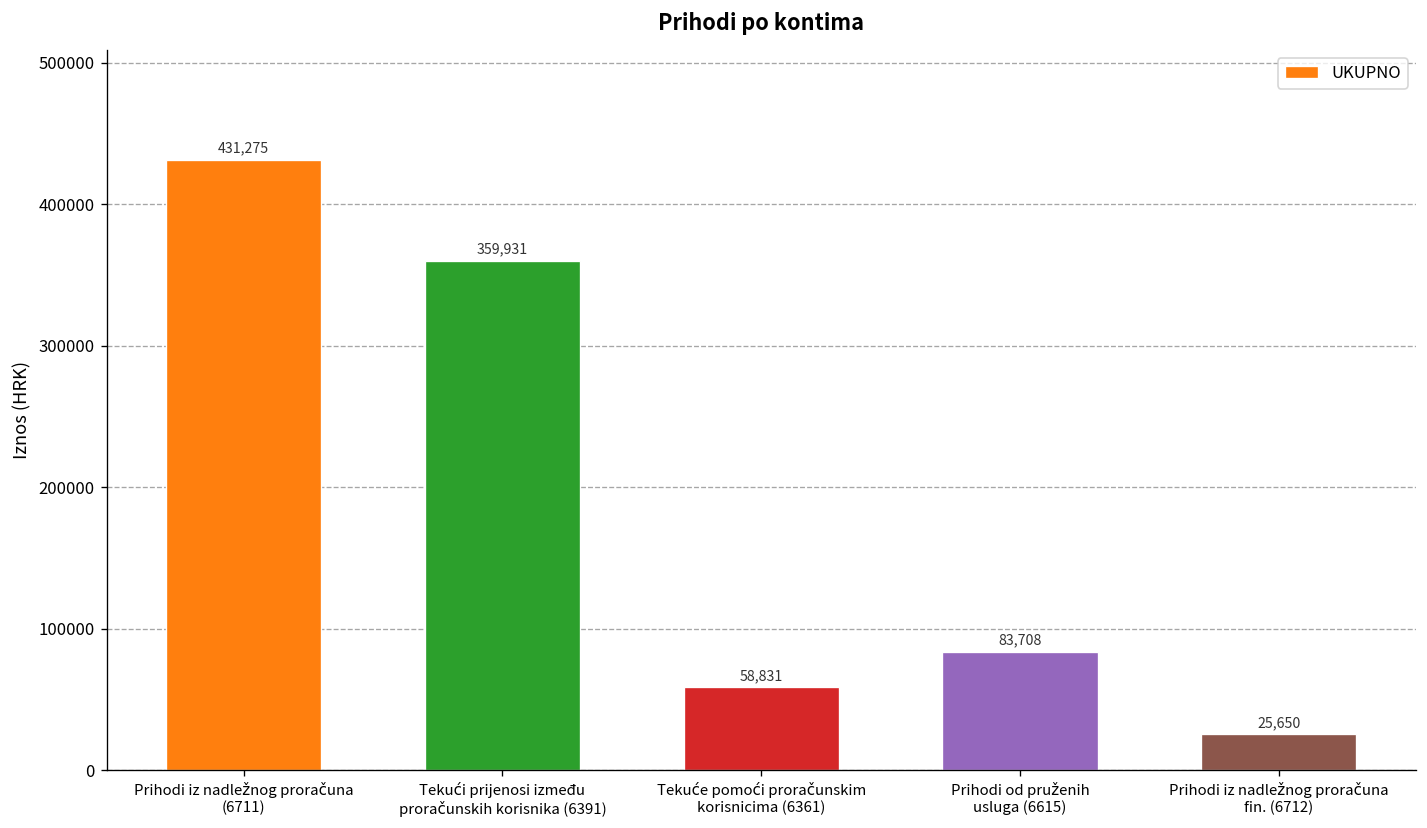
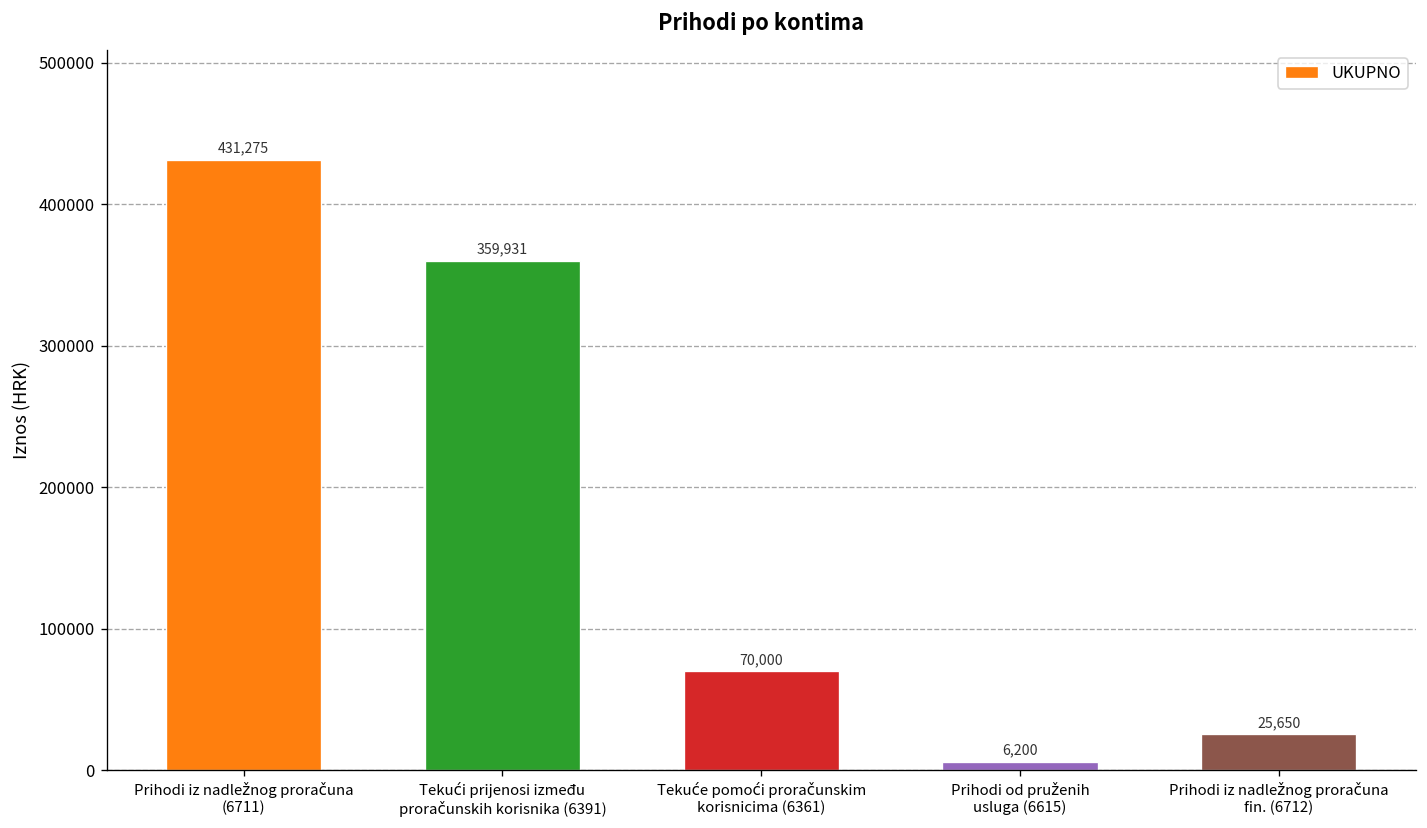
  {
    "Prihodi iz nadležnog proračuna (6711)": "431,275",
    "Tekući prijenosi između proračunskih korisnika (6391)": "359,931",
-   "Tekuće pomoći proračunskim korisnicima (6361)": "58,831",
-   "Prihodi od pruženih usluga (6615)": "83,708",
+   "Tekuće pomoći proračunskim korisnicima (6361)": "70,000",
+   "Prihodi od pruženih usluga (6615)": "6,200",
    "Prihodi iz nadležnog proračuna fin. (6712)": "25,650"
  }
